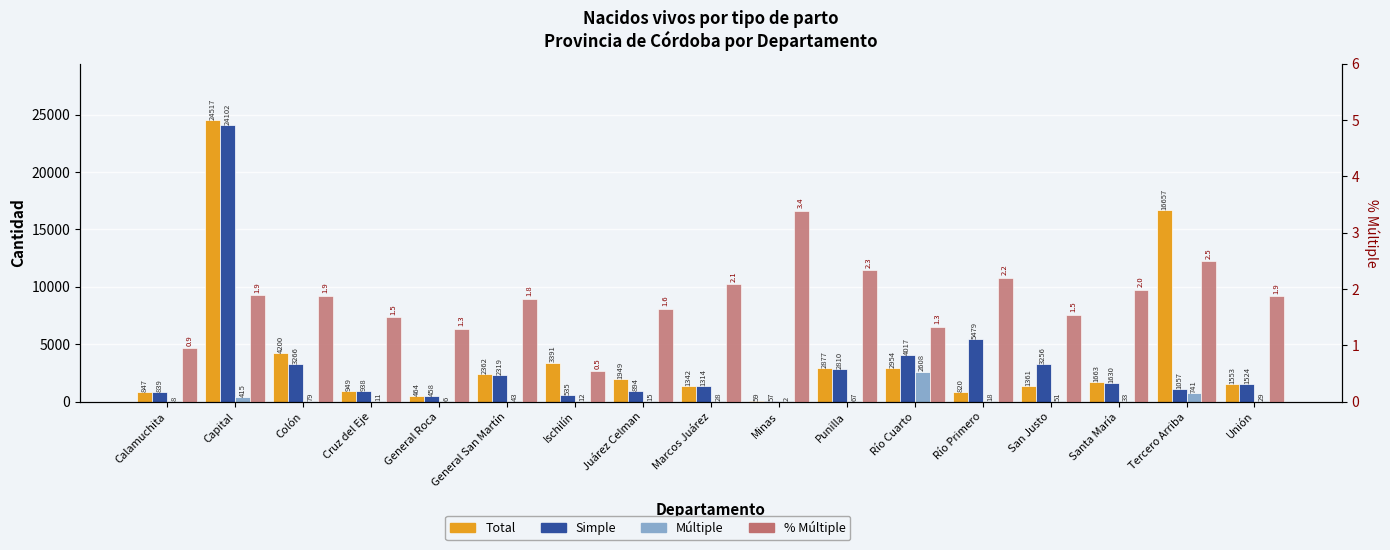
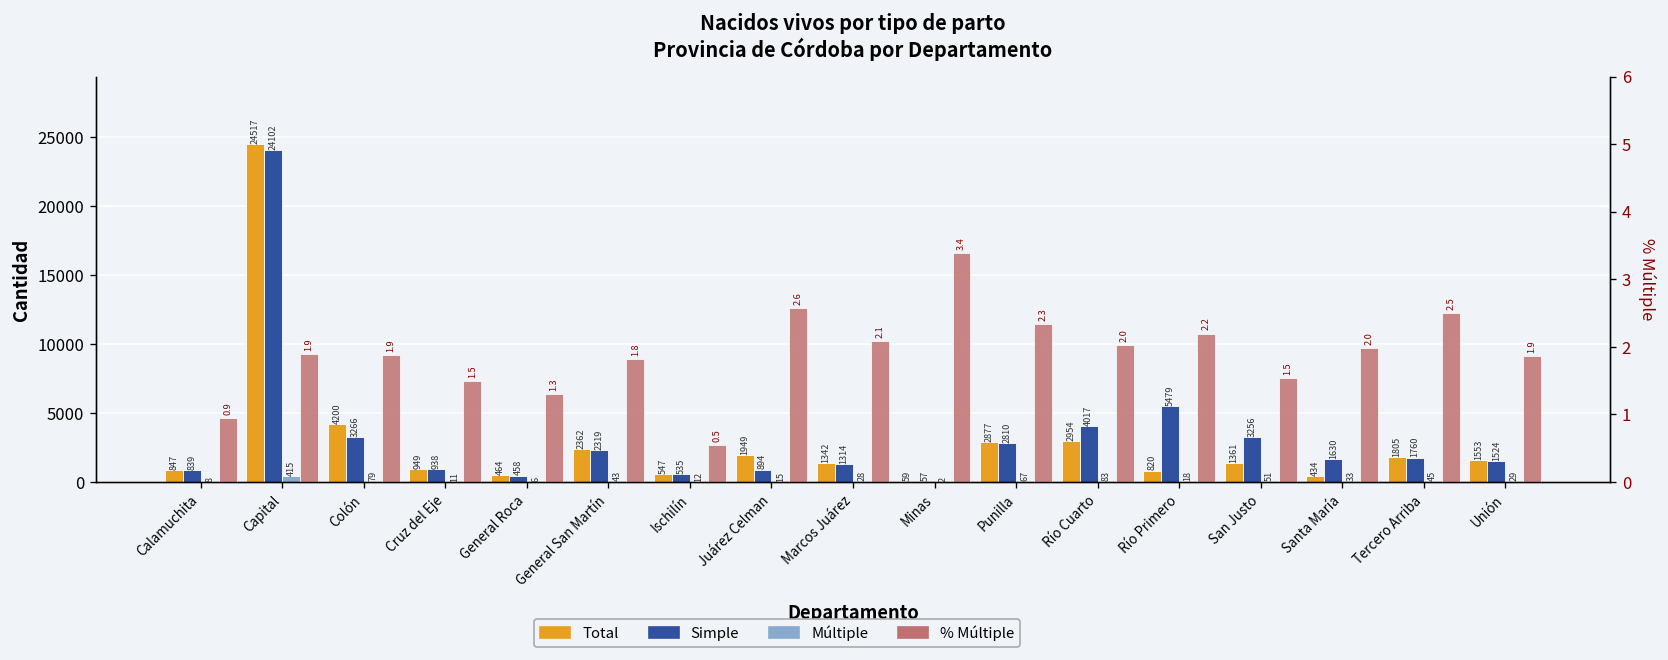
  {
    "Total": {
      "Calamuchita": 847,
      "Capital": 24517,
      "Colón": 4200,
      "Cruz del Eje": 949,
      "General Roca": 464,
      "General San Martín": 2362,
-     "Ischilín": 3391,
+     "Ischilín": 547,
      "Juárez Celman": 1949,
      "Marcos Juárez": 1342,
      "Minas": 59,
      "Punilla": 2877,
      "Río Cuarto": 2954,
      "Río Primero": 820,
      "San Justo": 1361,
-     "Santa María": 1663,
-     "Tercero Arriba": 16657,
+     "Santa María": 434,
+     "Tercero Arriba": 1805,
      "Unión": 1553
    },
    "Simple": {
      "Calamuchita": 839,
      "Capital": 24102,
      "Colón": 3266,
      "Cruz del Eje": 938,
      "General Roca": 458,
      "General San Martín": 2319,
      "Ischilín": 535,
      "Juárez Celman": 894,
      "Marcos Juárez": 1314,
      "Minas": 57,
      "Punilla": 2810,
      "Río Cuarto": 4017,
      "Río Primero": 5479,
      "San Justo": 3256,
      "Santa María": 1630,
-     "Tercero Arriba": 1057,
+     "Tercero Arriba": 1760,
      "Unión": 1524
    },
    "Múltiple": {
      "Calamuchita": 8,
      "Capital": 415,
      "Colón": 79,
      "Cruz del Eje": 11,
      "General Roca": 6,
      "General San Martín": 43,
      "Ischilín": 12,
      "Juárez Celman": 15,
      "Marcos Juárez": 28,
      "Minas": 2,
      "Punilla": 67,
-     "Río Cuarto": 2608,
+     "Río Cuarto": 83,
      "Río Primero": 18,
      "San Justo": 51,
      "Santa María": 33,
-     "Tercero Arriba": 741,
+     "Tercero Arriba": 45,
      "Unión": 29
    },
    "% Múltiple": {
      "Calamuchita": 0.9,
      "Capital": 1.9,
      "Colón": 1.9,
      "Cruz del Eje": 1.5,
      "General Roca": 1.3,
      "General San Martín": 1.8,
      "Ischilín": 0.5,
-     "Juárez Celman": 1.6,
+     "Juárez Celman": 2.6,
      "Marcos Juárez": 2.1,
      "Minas": 3.4,
      "Punilla": 2.3,
-     "Río Cuarto": 1.3,
+     "Río Cuarto": 2.0,
      "Río Primero": 2.2,
      "San Justo": 1.5,
      "Santa María": 2.0,
      "Tercero Arriba": 2.5,
      "Unión": 1.9
    }
  }
